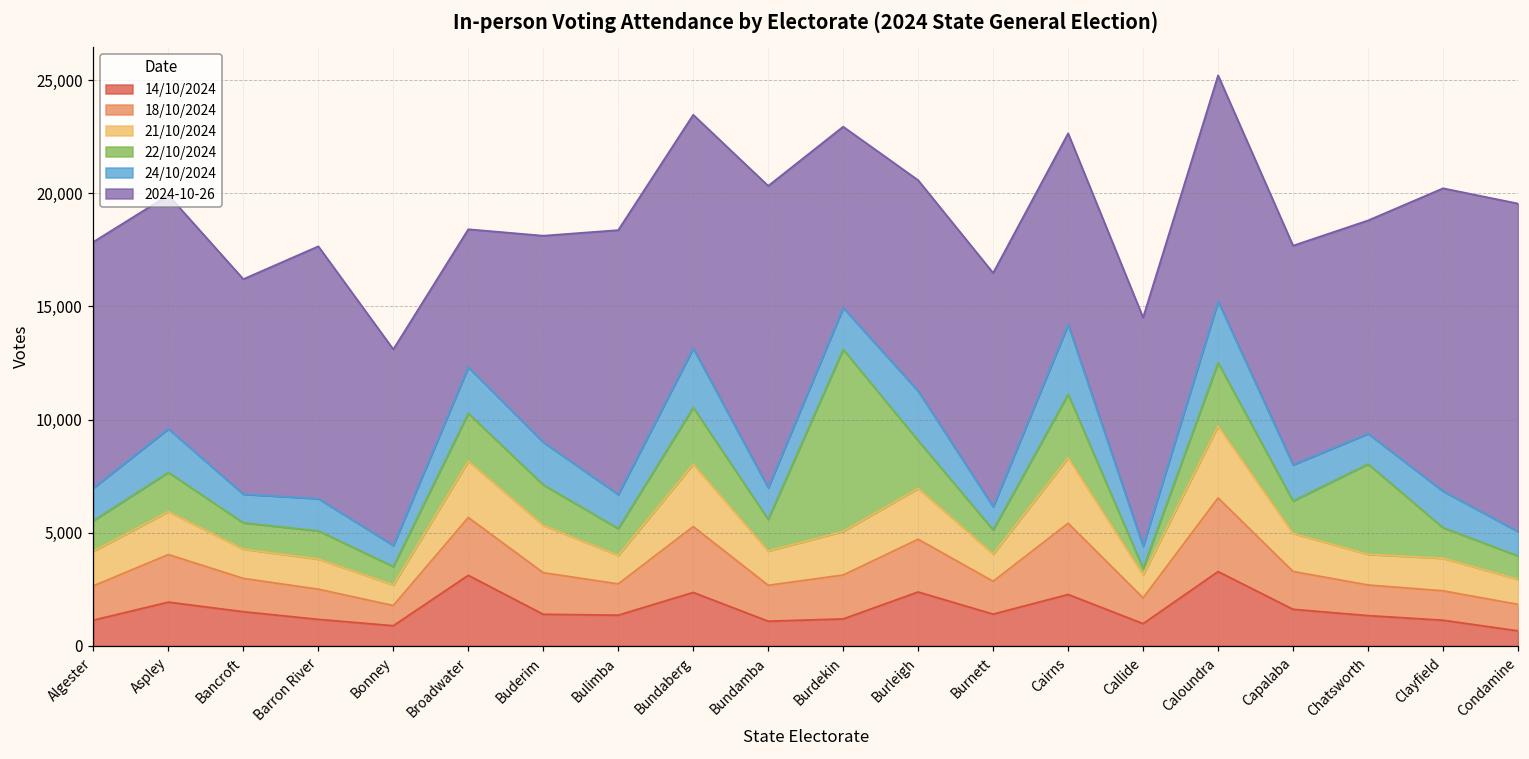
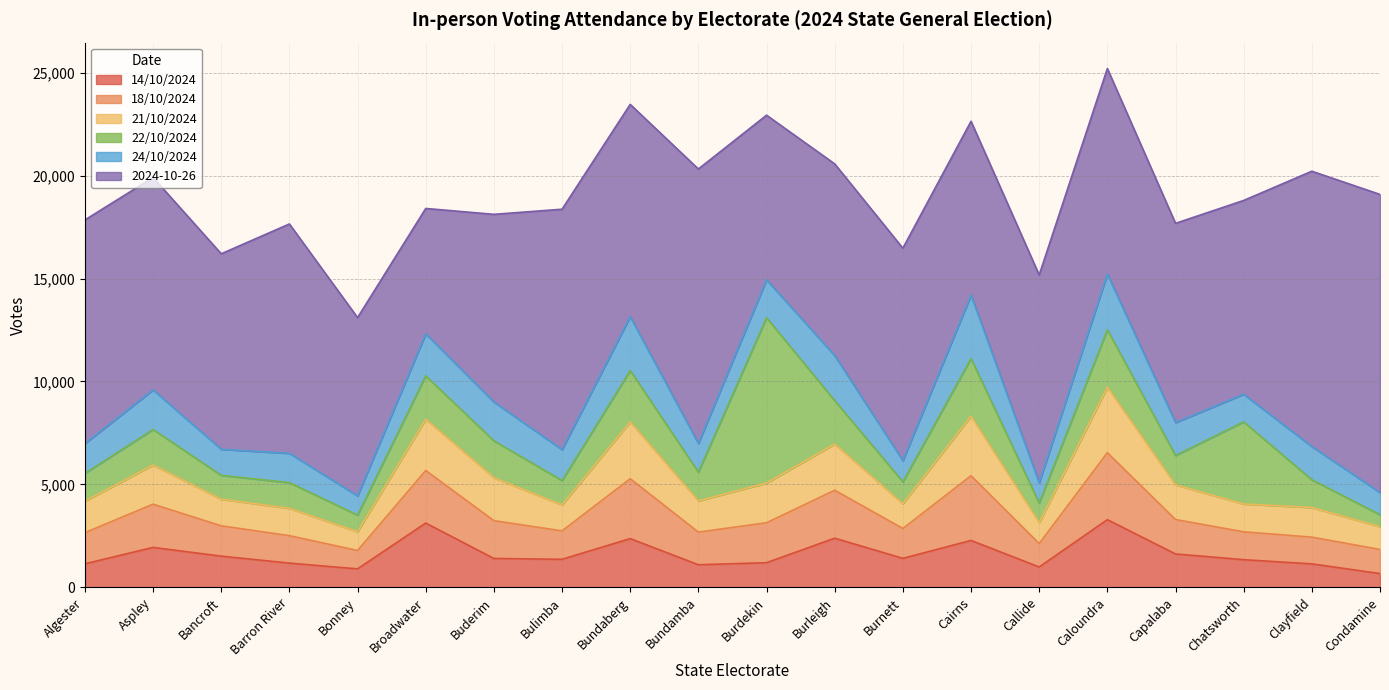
  {
    "22/10/2024": {
      "Algester": "1,300",
      "Aspley": "1,700",
      "Bancroft": "1,200",
      "Barron River": "1,200",
      "Bonney": "800",
      "Broadwater": "2,100",
      "Buderim": "1,800",
      "Bulimba": "1,200",
      "Bundaberg": "2,500",
      "Bundamba": "1,400",
      "Burdekin": "8,000",
      "Burleigh": "2,100",
      "Burnett": "1,100",
      "Cairns": "2,800",
-     "Callide": "300",
+     "Callide": "900",
      "Caloundra": "2,800",
      "Capalaba": "1,400",
      "Chatsworth": "4,000",
      "Clayfield": "1,300",
-     "Condamine": "1,000"
+     "Condamine": "600"
    },
    "24/10/2024": {
      "Algester": "1,500",
      "Aspley": "1,900",
      "Bancroft": "1,300",
      "Barron River": "1,400",
      "Bonney": "900",
      "Broadwater": "2,000",
      "Buderim": "1,900",
      "Bulimba": "1,500",
      "Bundaberg": "2,600",
      "Bundamba": "1,400",
      "Burdekin": "1,800",
      "Burleigh": "2,200",
      "Burnett": "1,000",
      "Cairns": "3,100",
      "Callide": "1,000",
      "Caloundra": "2,700",
      "Capalaba": "1,600",
      "Chatsworth": "1,300",
      "Clayfield": "1,600",
      "Condamine": "1,100"
    },
    "2024-10-26": {
      "Algester": "10,900",
      "Bancroft": "9,500",
      "Barron River": "11,100",
      "Bonney": "8,700",
      "Broadwater": "6,100",
      "Buderim": "9,100",
      "Bulimba": "11,700",
      "Bundaberg": "10,300",
      "Bundamba": "13,300",
      "Burdekin": "8,000",
      "Burleigh": "9,300",
      "Burnett": "10,300",
      "Cairns": "8,400",
      "Callide": "10,100",
      "Caloundra": "10,000",
      "Capalaba": "9,700",
      "Chatsworth": "9,400",
      "Clayfield": "13,400",
      "Condamine": "14,500"
    }
  }
